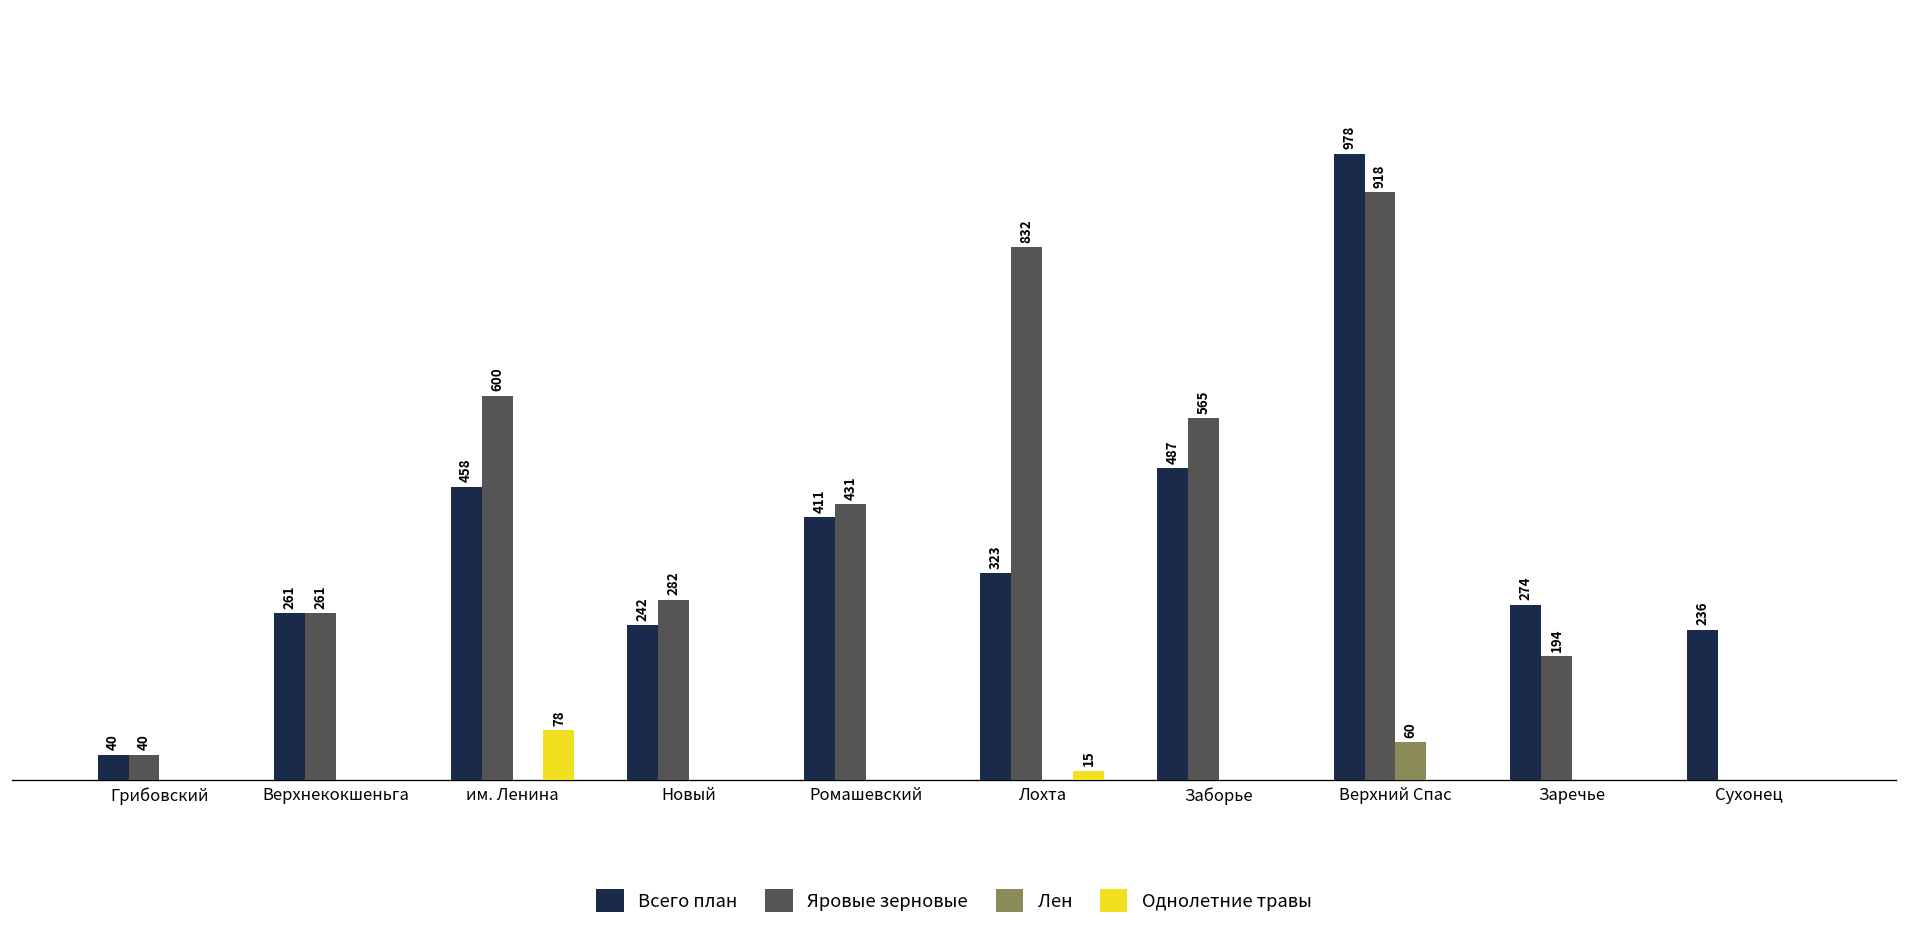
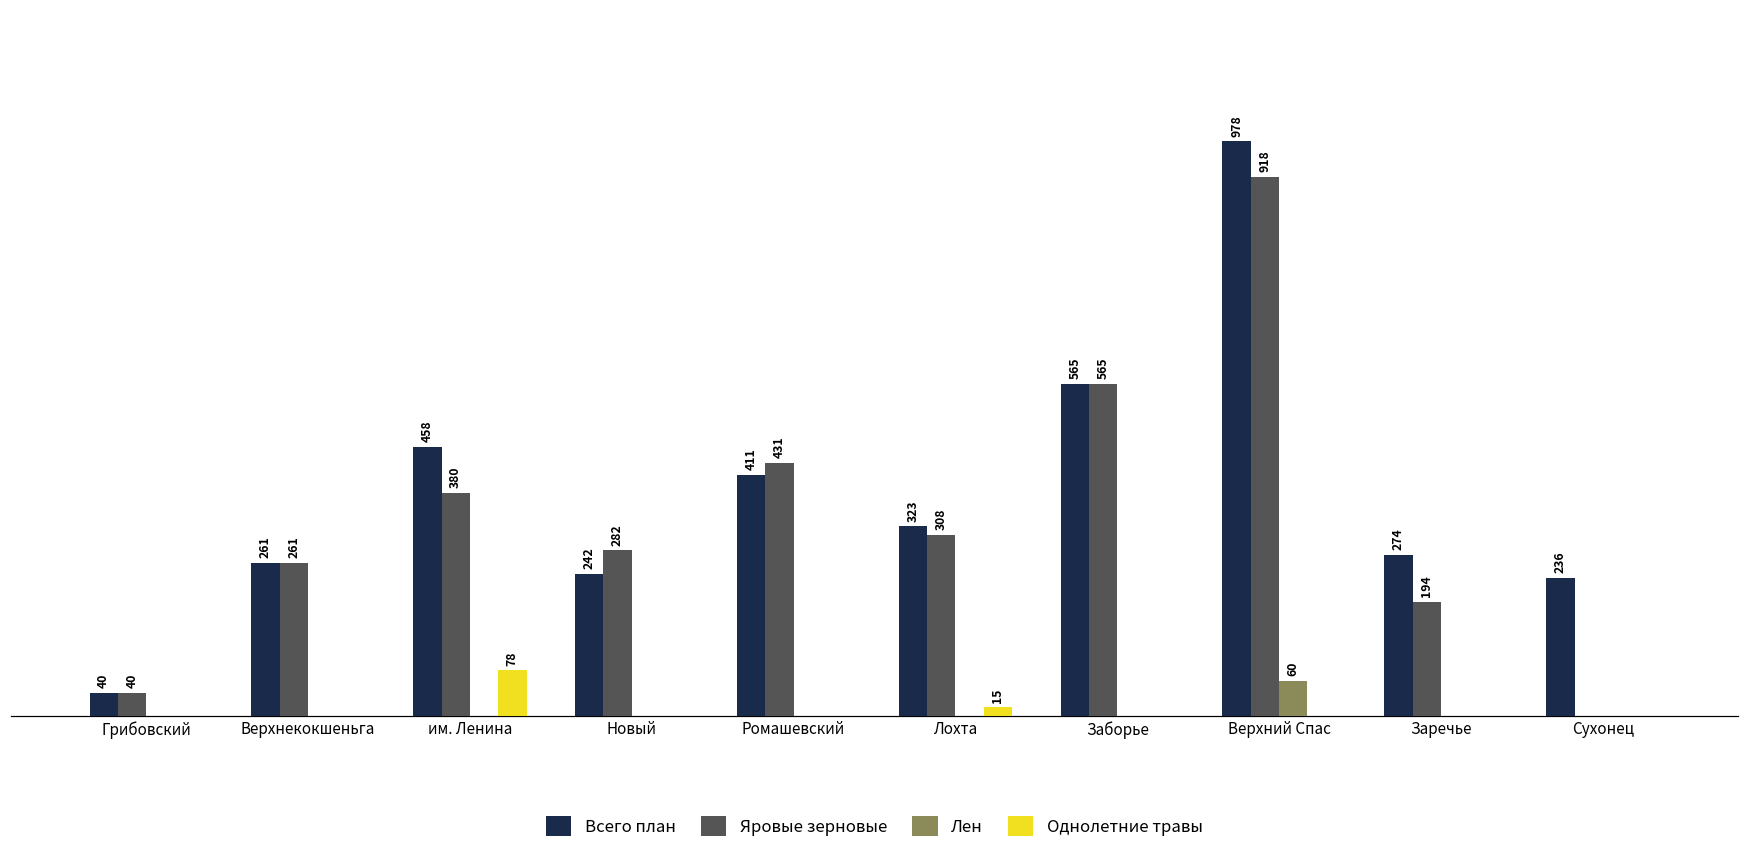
  {
    "Всего план": {
      "Грибовский": 40,
      "Верхнекокшеньга": 261,
      "им. Ленина": 458,
      "Новый": 242,
      "Ромашевский": 411,
      "Лохта": 323,
-     "Заборье": 487,
+     "Заборье": 565,
      "Верхний Спас": 978,
      "Заречье": 274,
      "Сухонец": 236
    },
    "Яровые зерновые": {
      "Грибовский": 40,
      "Верхнекокшеньга": 261,
-     "им. Ленина": 600,
+     "им. Ленина": 380,
      "Новый": 282,
      "Ромашевский": 431,
-     "Лохта": 832,
+     "Лохта": 308,
      "Заборье": 565,
      "Верхний Спас": 918,
      "Заречье": 194
    },
    "Лен": {
      "Верхний Спас": 60
    },
    "Однолетние травы": {
      "им. Ленина": 78,
      "Лохта": 15
    }
  }
